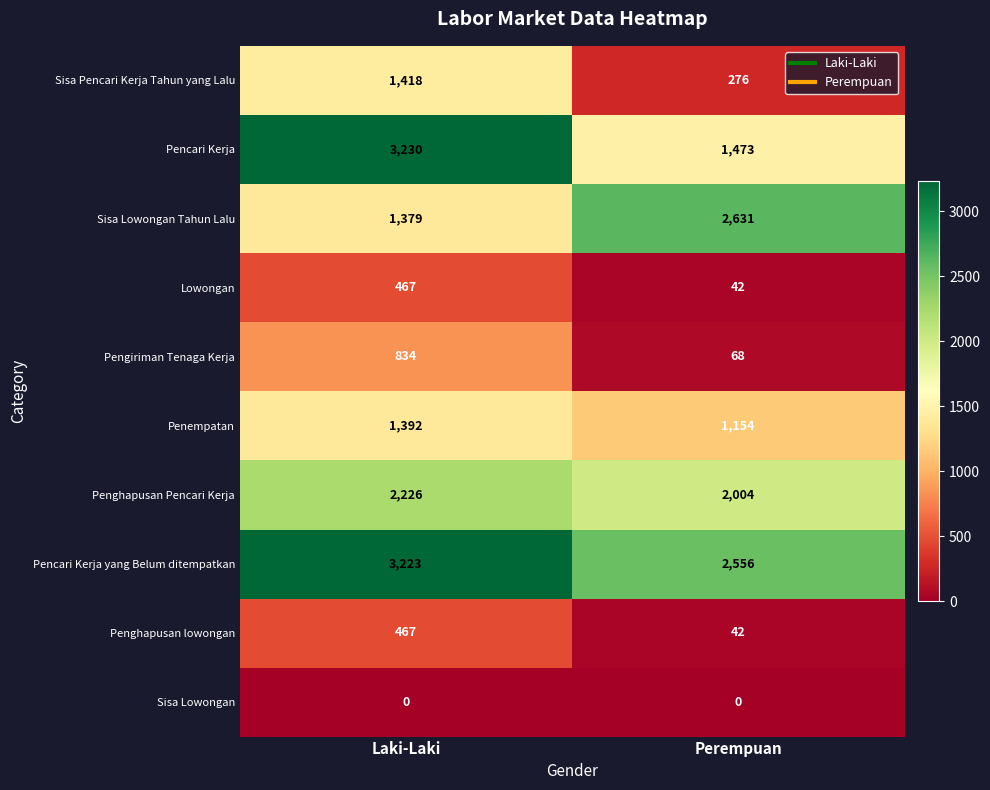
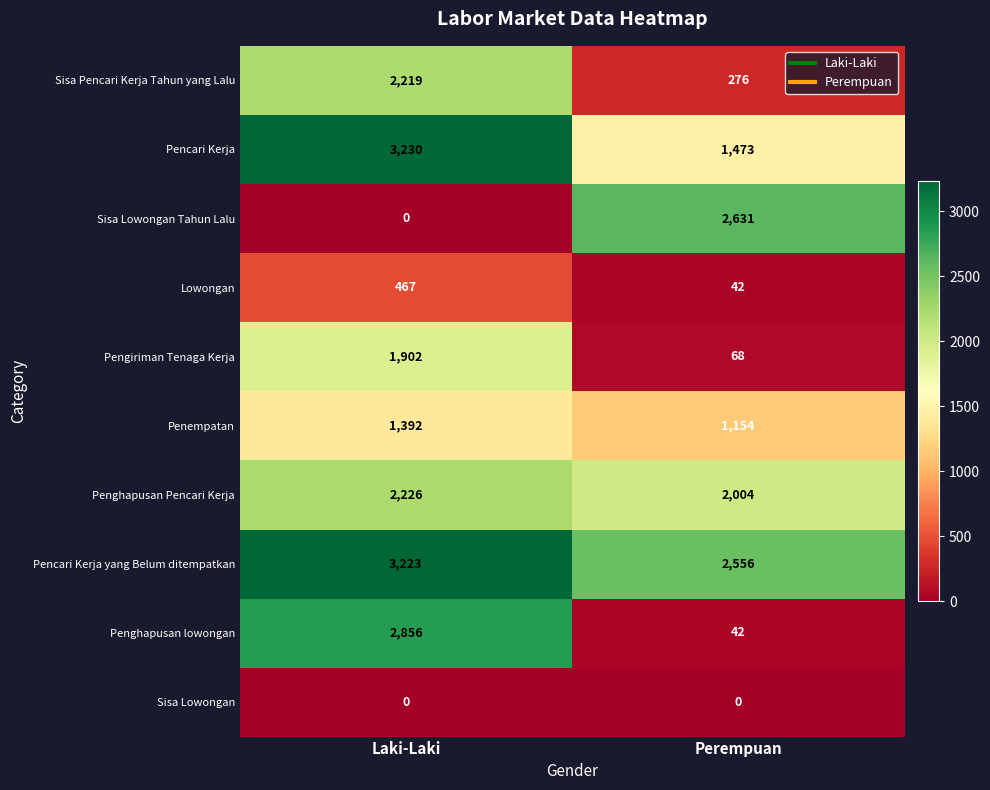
  {
    "Sisa Pencari Kerja Tahun yang Lalu": {
-     "Laki-Laki": "1,418",
+     "Laki-Laki": "2,219",
      "Perempuan": "276"
    },
    "Pencari Kerja": {
      "Laki-Laki": "3,230",
      "Perempuan": "1,473"
    },
    "Sisa Lowongan Tahun Lalu": {
-     "Laki-Laki": "1,379",
+     "Laki-Laki": "0",
      "Perempuan": "2,631"
    },
    "Lowongan": {
      "Laki-Laki": "467",
      "Perempuan": "42"
    },
    "Pengiriman Tenaga Kerja": {
-     "Laki-Laki": "834",
+     "Laki-Laki": "1,902",
      "Perempuan": "68"
    },
    "Penempatan": {
      "Laki-Laki": "1,392",
      "Perempuan": "1,154"
    },
    "Penghapusan Pencari Kerja": {
      "Laki-Laki": "2,226",
      "Perempuan": "2,004"
    },
    "Pencari Kerja yang Belum ditempatkan": {
      "Laki-Laki": "3,223",
      "Perempuan": "2,556"
    },
    "Penghapusan lowongan": {
-     "Laki-Laki": "467",
+     "Laki-Laki": "2,856",
      "Perempuan": "42"
    },
    "Sisa Lowongan": {
      "Laki-Laki": "0",
      "Perempuan": "0"
    }
  }
